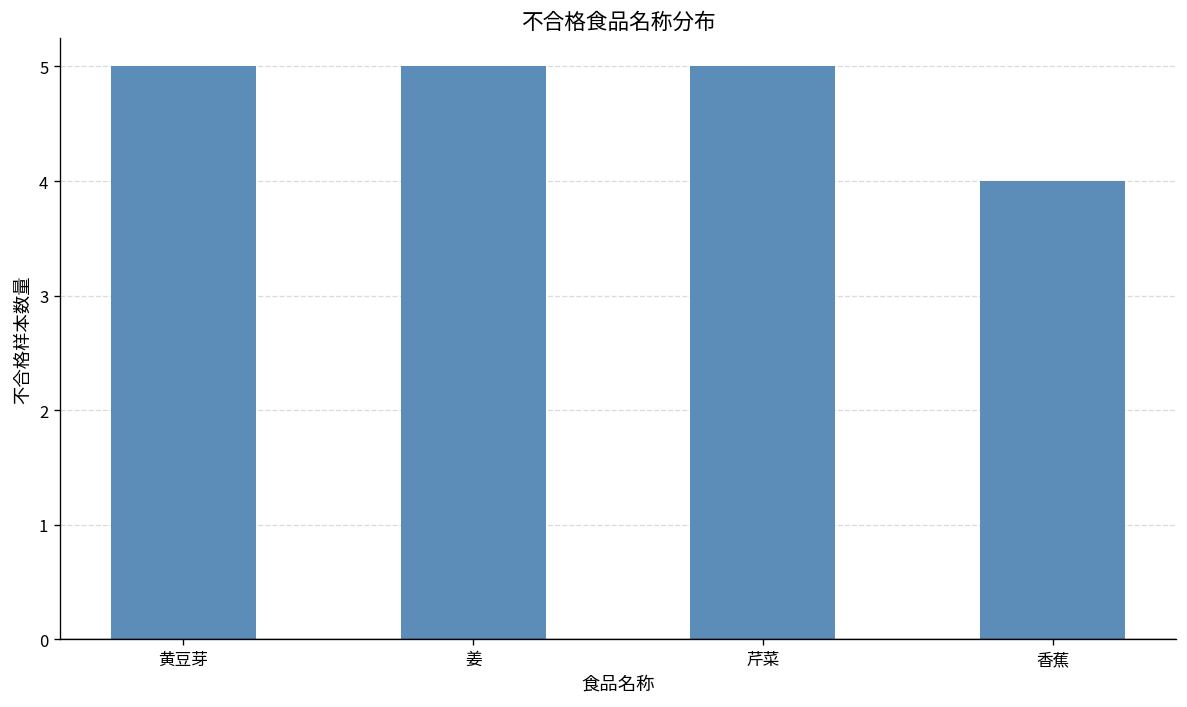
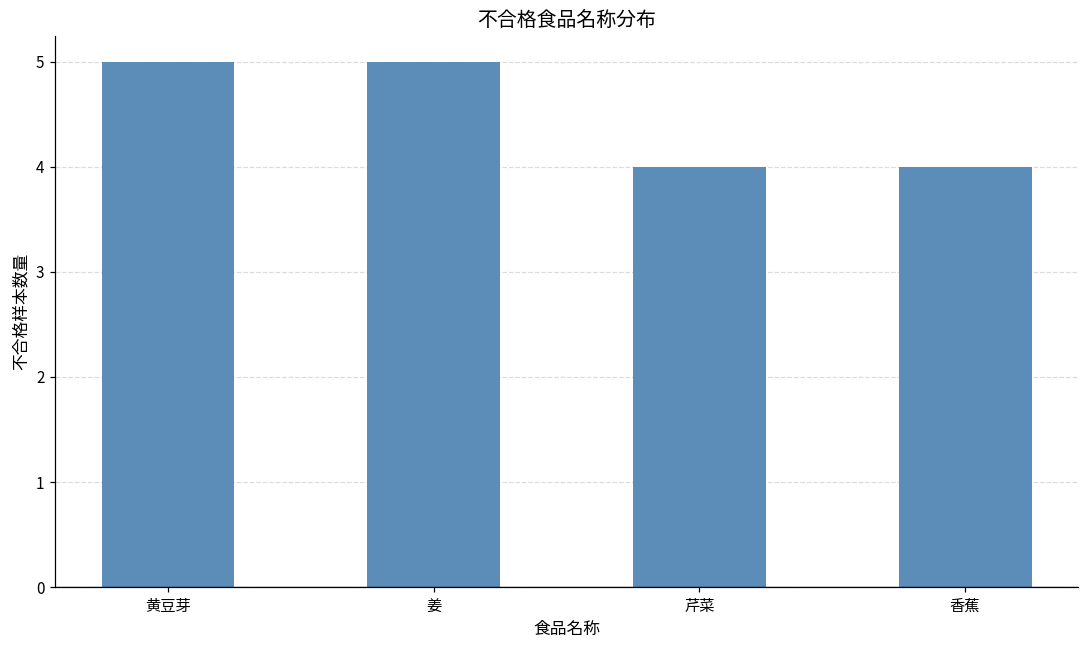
  {
    "黄豆芽": 5,
    "姜": 5,
-   "芹菜": 5,
+   "芹菜": 4,
    "香蕉": 4
  }
